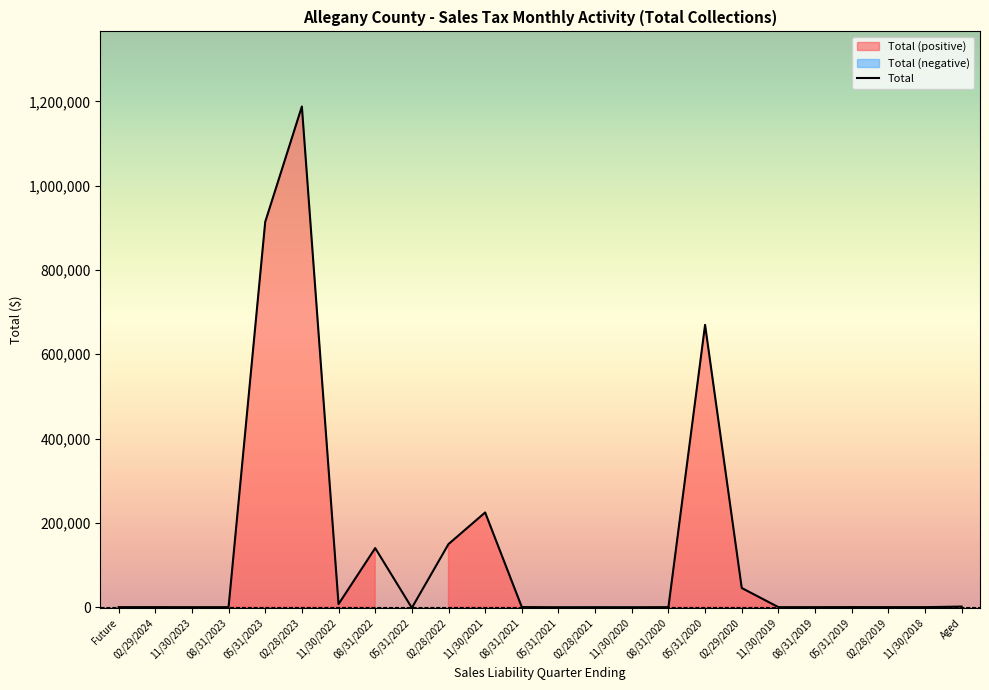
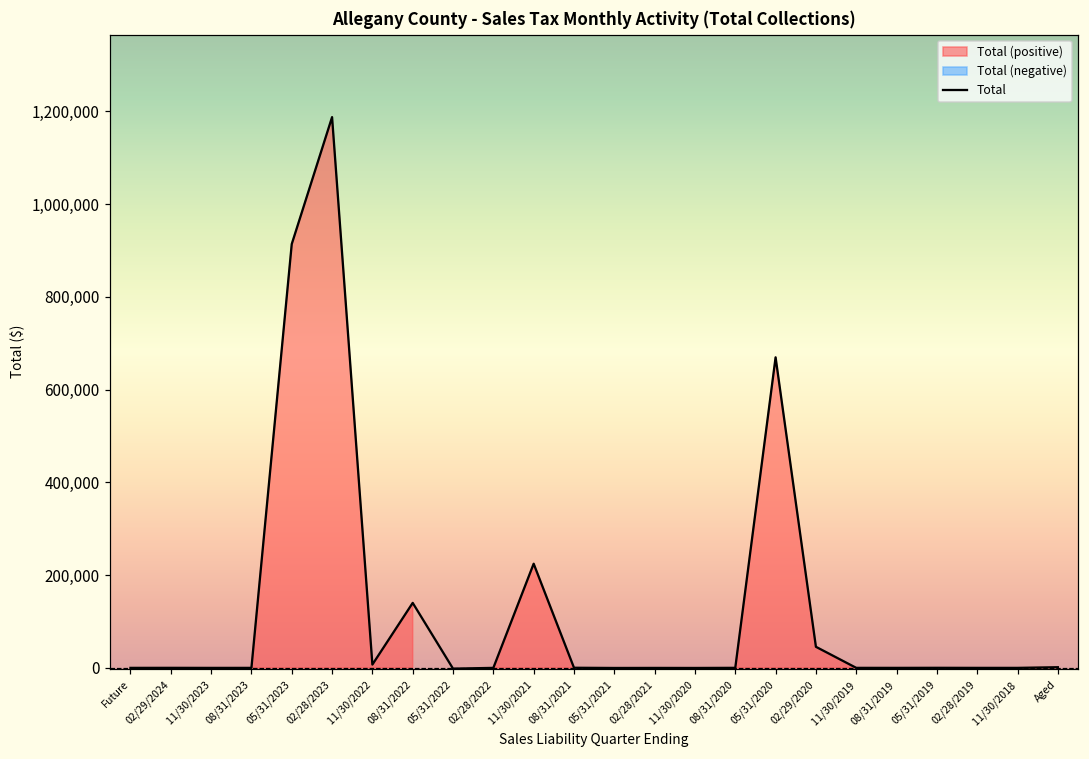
  {
    "Future": "0",
    "02/29/2024": "0",
    "11/30/2023": "0",
    "08/31/2023": "0",
    "05/31/2023": "910,000",
    "02/28/2023": "1,190,000",
    "11/30/2022": "10,000",
    "08/31/2022": "140,000",
    "05/31/2022": "0",
-   "02/28/2022": "150,000",
+   "02/28/2022": "0",
    "11/30/2021": "220,000",
    "08/31/2021": "0",
    "05/31/2021": "0",
    "02/28/2021": "0",
    "11/30/2020": "0",
    "08/31/2020": "0",
    "05/31/2020": "670,000",
    "02/29/2020": "50,000",
    "11/30/2019": "0",
    "08/31/2019": "0",
    "05/31/2019": "0",
    "02/28/2019": "0",
    "11/30/2018": "0",
    "Aged": "0"
  }
